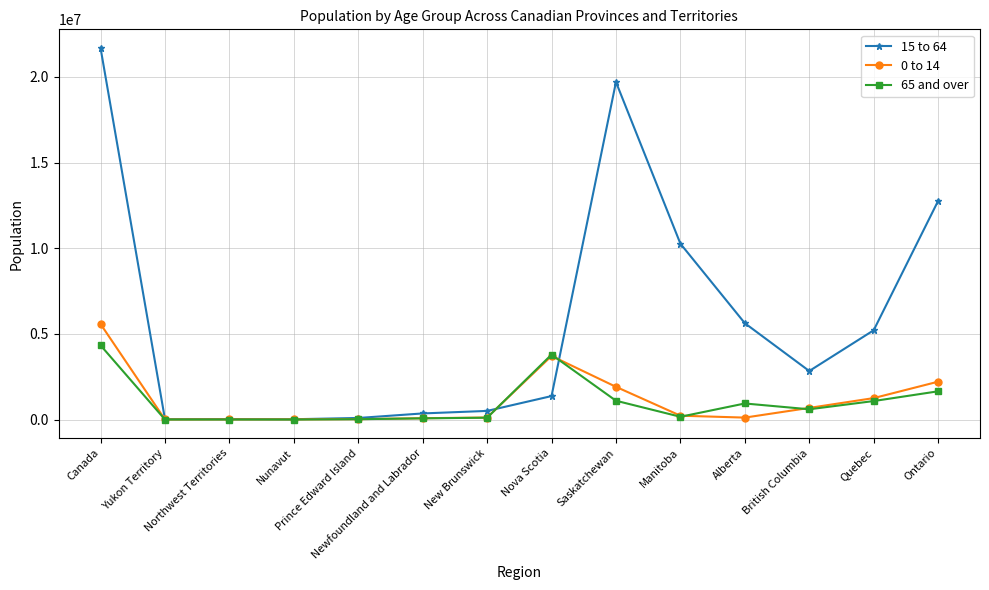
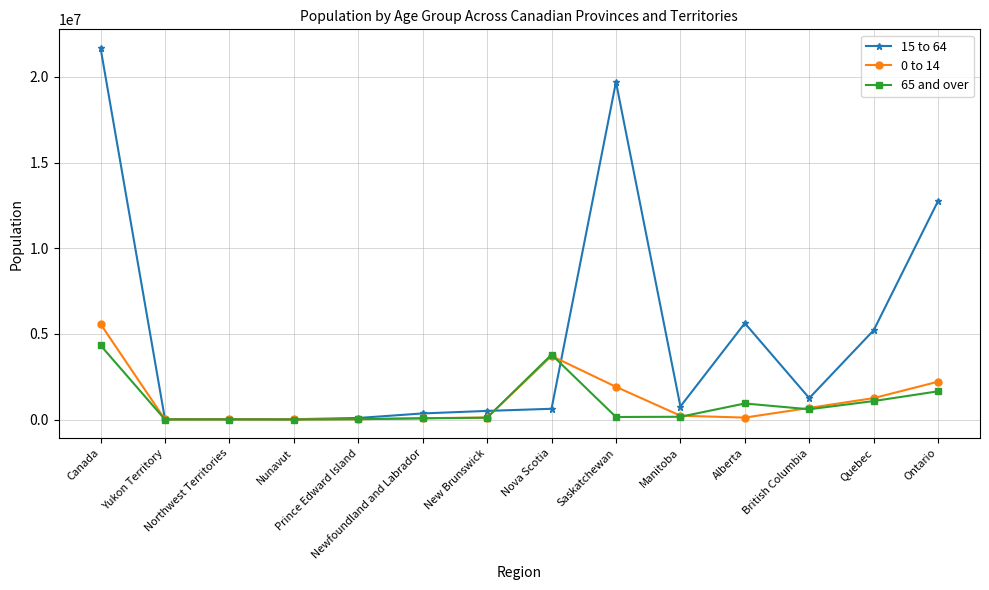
  {
    "15 to 64": {
      "Canada": 21700000,
      "Newfoundland and Labrador": 400000,
      "New Brunswick": 500000,
-     "Nova Scotia": 1400000,
+     "Nova Scotia": 600000,
      "Saskatchewan": 19700000,
-     "Manitoba": 10300000,
+     "Manitoba": 800000,
      "Alberta": 5600000,
-     "British Columbia": 2800000,
+     "British Columbia": 1300000,
      "Quebec": 5200000,
      "Ontario": 12800000
    },
    "0 to 14": {
      "Canada": 5600000,
      "Saskatchewan": 1900000,
      "Alberta": 100000,
      "Quebec": 1300000,
      "Ontario": 2200000
    },
    "65 and over": {
      "Canada": 4300000,
-     "Saskatchewan": 1100000,
+     "Saskatchewan": 100000,
      "Alberta": 900000,
      "Quebec": 1100000,
      "Ontario": 1600000
    }
  }
